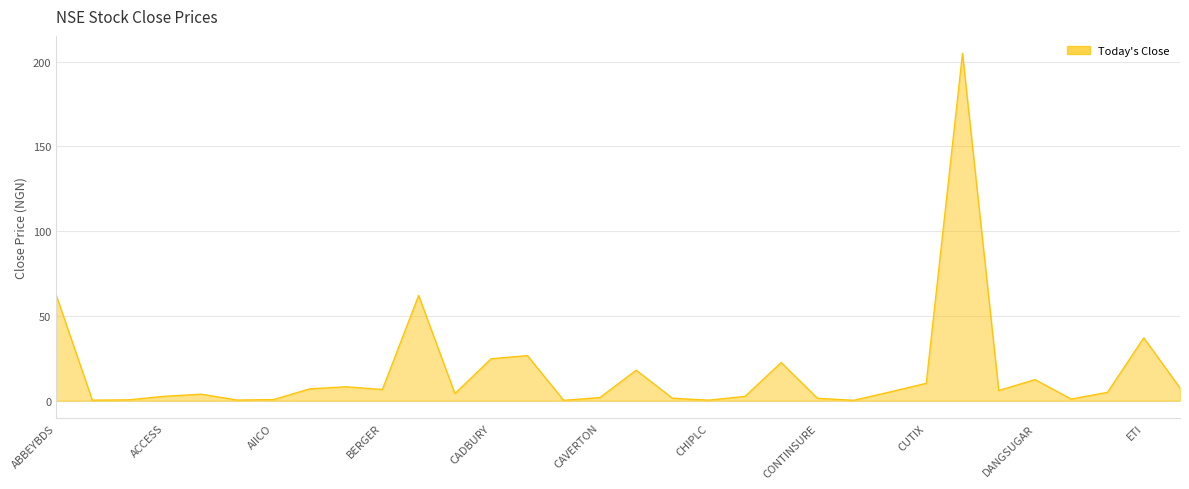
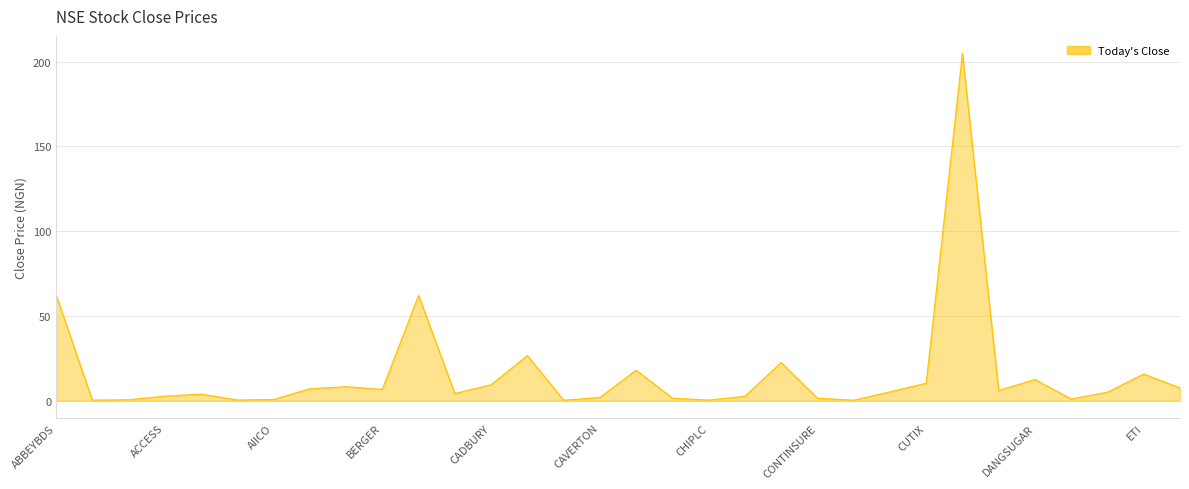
  {
    "ABBEYBDS": 63,
    "ACCESS": 3,
    "AIICO": 1,
    "BERGER": 7,
-   "CADBURY": 25,
+   "CADBURY": 9,
    "CAVERTON": 2,
    "CHIPLC": 0,
    "CONTINSURE": 1,
    "CUTIX": 10,
    "DANGSUGAR": 12,
-   "ETI": 37
+   "ETI": 16
  }
